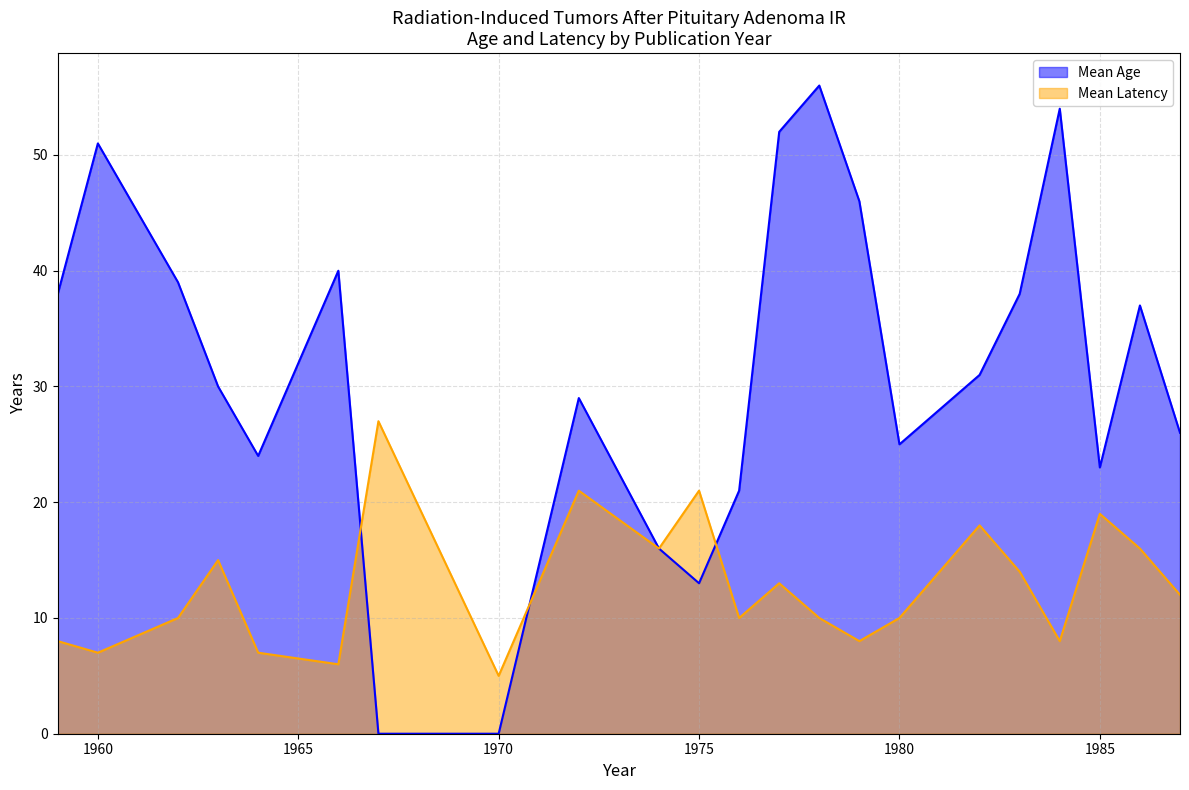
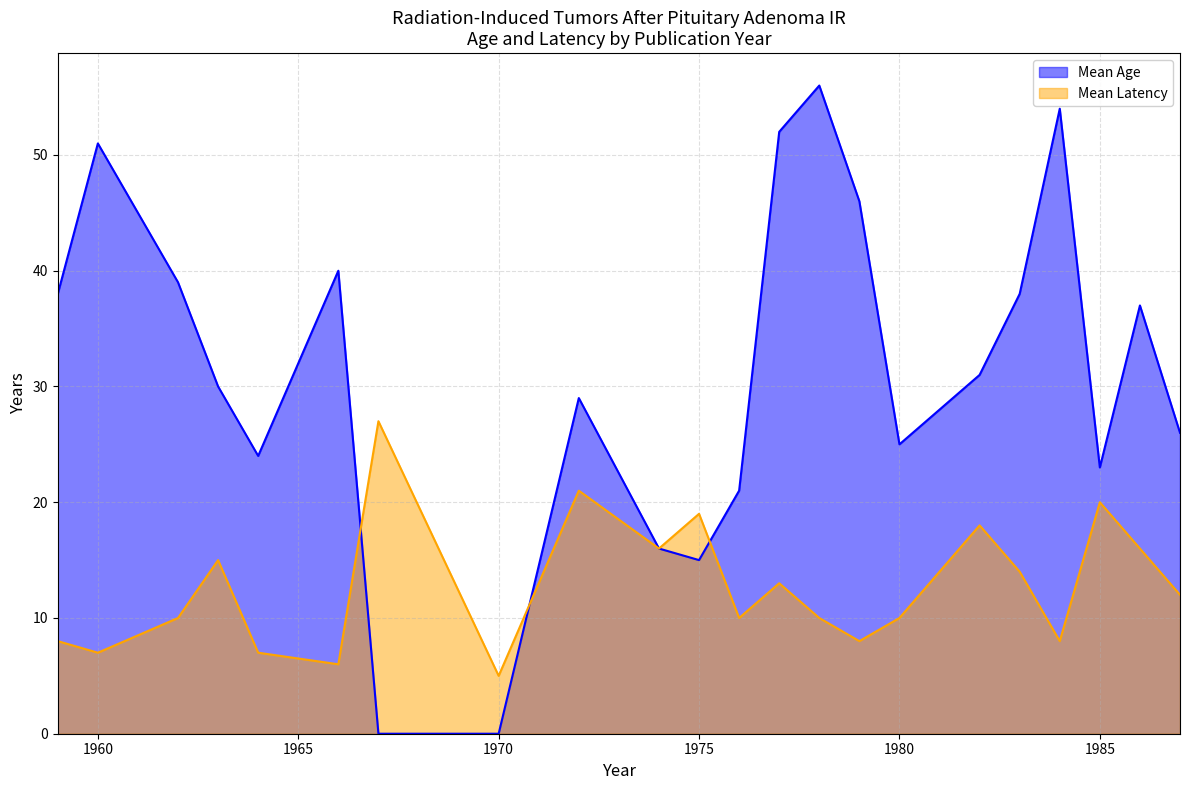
  {
    "Mean Age": {
      "1960": 51,
      "1970": 0,
-     "1975": 13,
+     "1975": 15,
      "1980": 25,
      "1985": 23
    },
    "Mean Latency": {
      "1960": 7,
      "1970": 5,
-     "1975": 21,
+     "1975": 19,
      "1980": 10,
-     "1985": 19
+     "1985": 20
    }
  }
